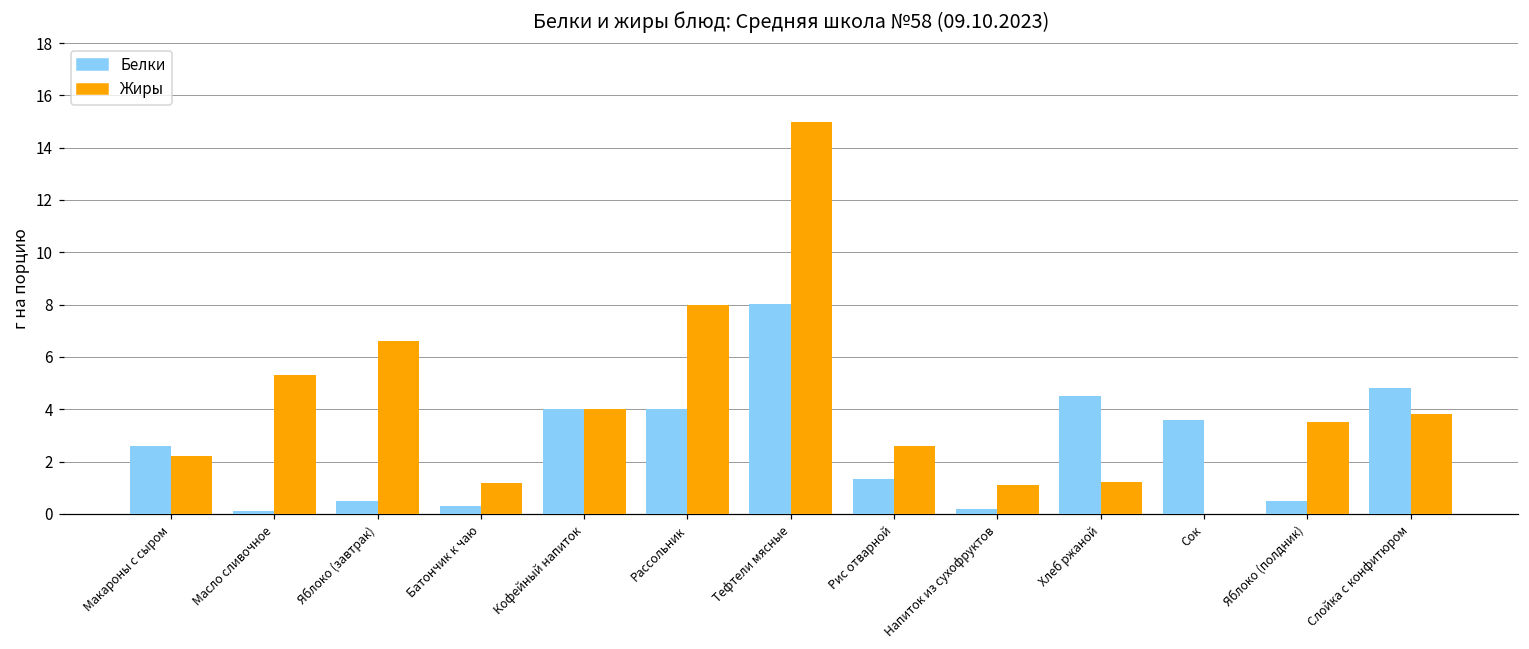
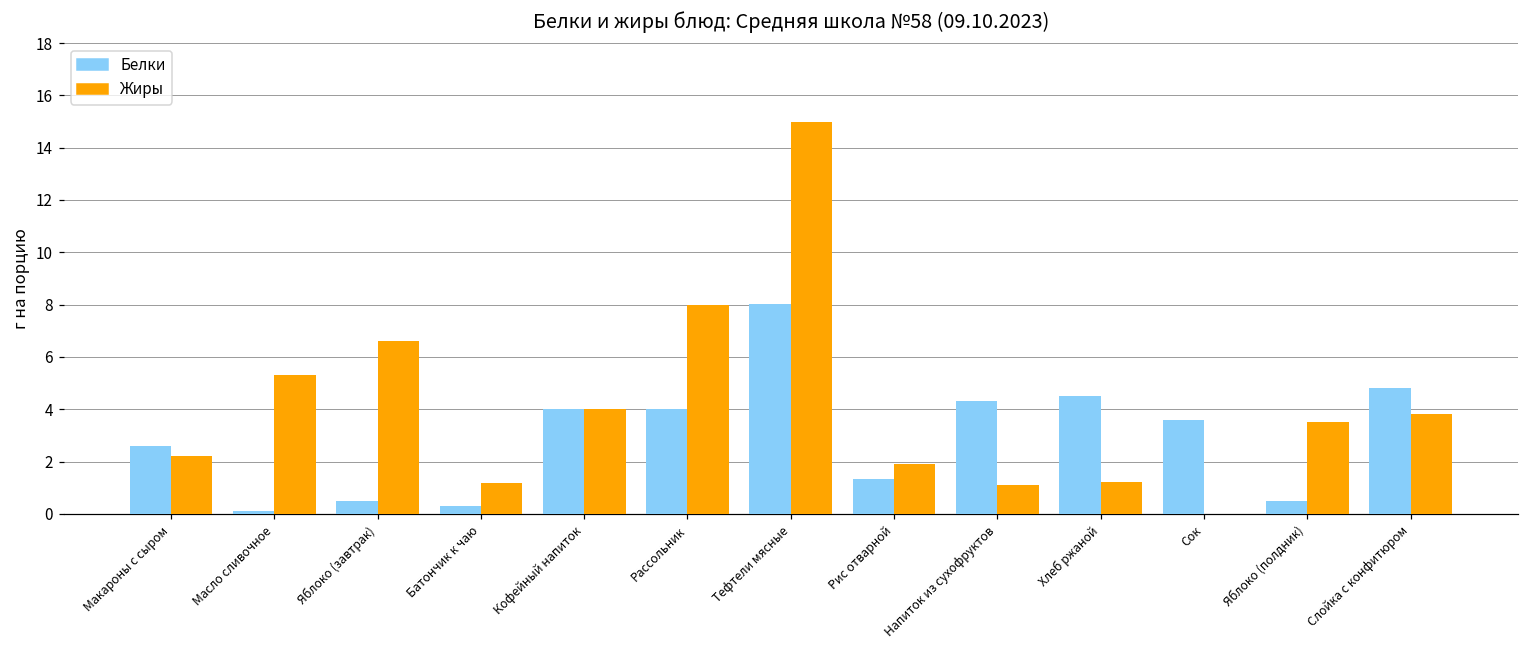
  {
    "Белки": {
      "Макароны с сыром": 2.6,
      "Яблоко (завтрак)": 0.5,
      "Батончик к чаю": 0.3,
      "Кофейный напиток": 4.0,
      "Рассольник": 4.0,
      "Тефтели мясные": 8.0,
      "Рис отварной": 1.3,
-     "Напиток из сухофруктов": 0.2,
+     "Напиток из сухофруктов": 4.3,
      "Хлеб ржаной": 4.5,
      "Сок": 3.6,
      "Яблоко (полдник)": 0.5,
      "Слойка с конфитюром": 4.8
    },
    "Жиры": {
      "Макароны с сыром": 2.2,
      "Масло сливочное": 5.3,
      "Яблоко (завтрак)": 6.6,
      "Батончик к чаю": 1.2,
      "Кофейный напиток": 4.0,
      "Рассольник": 8.0,
      "Тефтели мясные": 15.0,
-     "Рис отварной": 2.6,
+     "Рис отварной": 1.9,
      "Напиток из сухофруктов": 1.1,
      "Хлеб ржаной": 1.2,
      "Сок": 0.0,
      "Яблоко (полдник)": 3.5,
      "Слойка с конфитюром": 3.8
    }
  }
